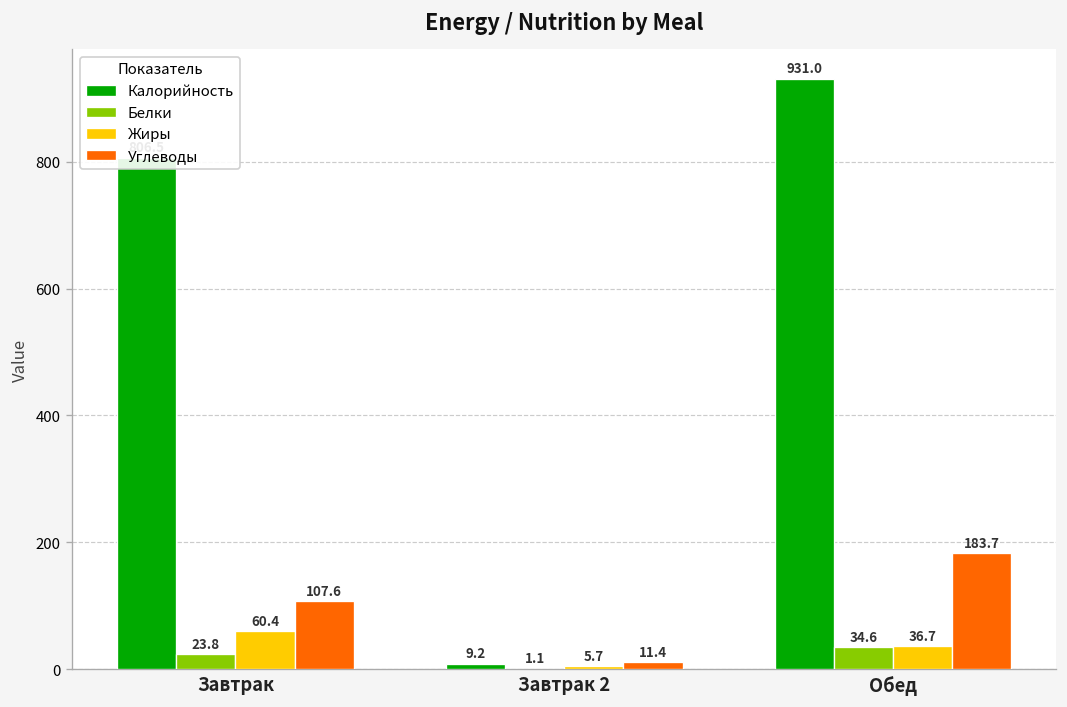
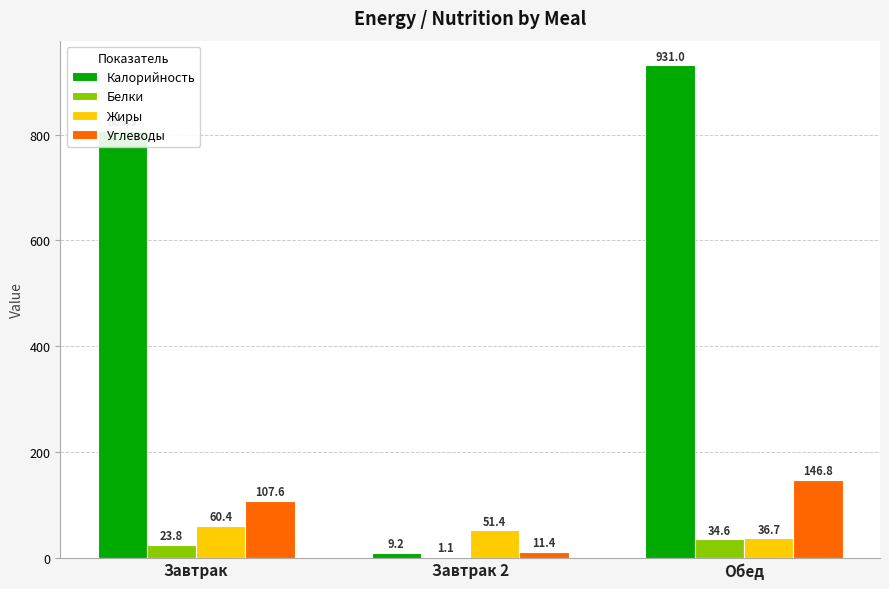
  {
    "Калорийность": {
      "Завтрак 2": 9.2,
      "Обед": 931.0
    },
    "Белки": {
      "Завтрак": 23.8,
      "Завтрак 2": 1.1,
      "Обед": 34.6
    },
    "Жиры": {
      "Завтрак": 60.4,
-     "Завтрак 2": 5.7,
+     "Завтрак 2": 51.4,
      "Обед": 36.7
    },
    "Углеводы": {
      "Завтрак": 107.6,
      "Завтрак 2": 11.4,
-     "Обед": 183.7
+     "Обед": 146.8
    }
  }
